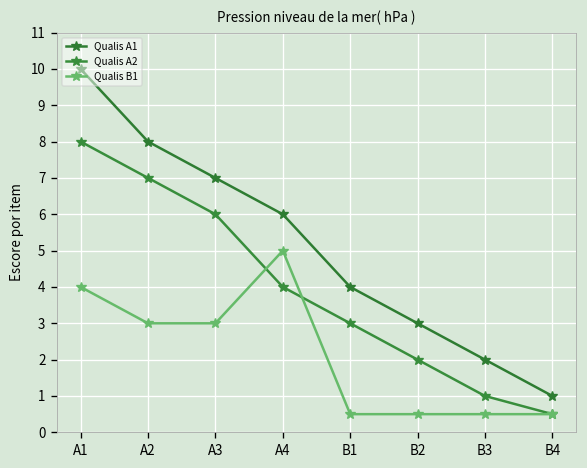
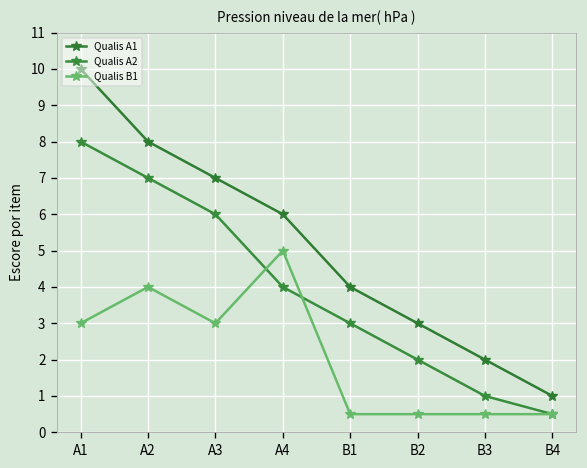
  {
    "Qualis B1": {
-     "A1": 4,
-     "A2": 3,
+     "A1": 3,
+     "A2": 4,
      "A3": 3,
      "A4": 5,
      "B1": 0.5,
      "B2": 0.5,
      "B3": 0.5
    }
  }
